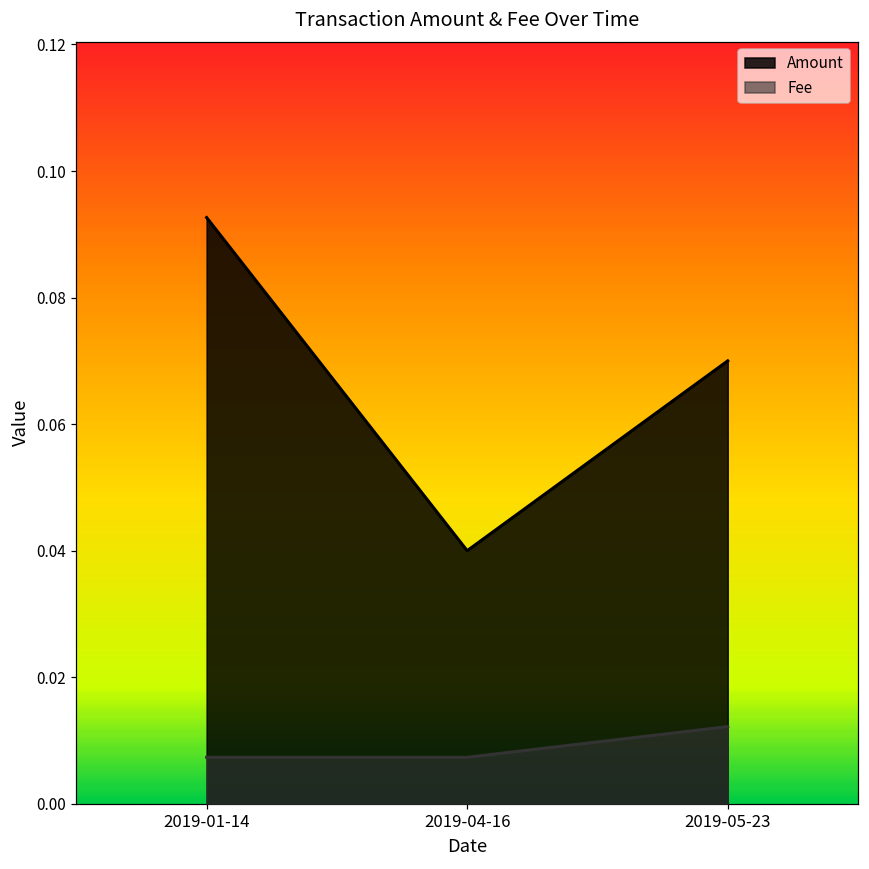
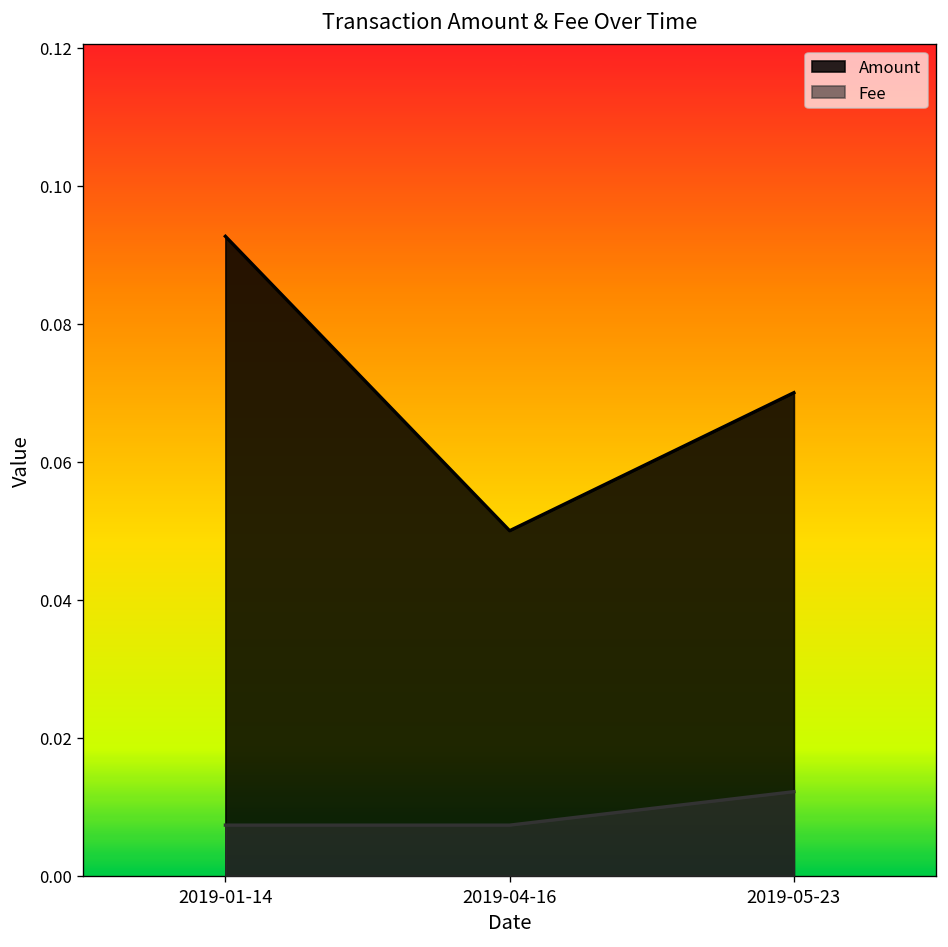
  {
    "Amount": {
      "2019-01-14": 0.093,
-     "2019-04-16": 0.04,
+     "2019-04-16": 0.05,
      "2019-05-23": 0.07
    },
    "Fee": {
      "2019-01-14": 0.007,
      "2019-04-16": 0.007,
      "2019-05-23": 0.012
    }
  }
